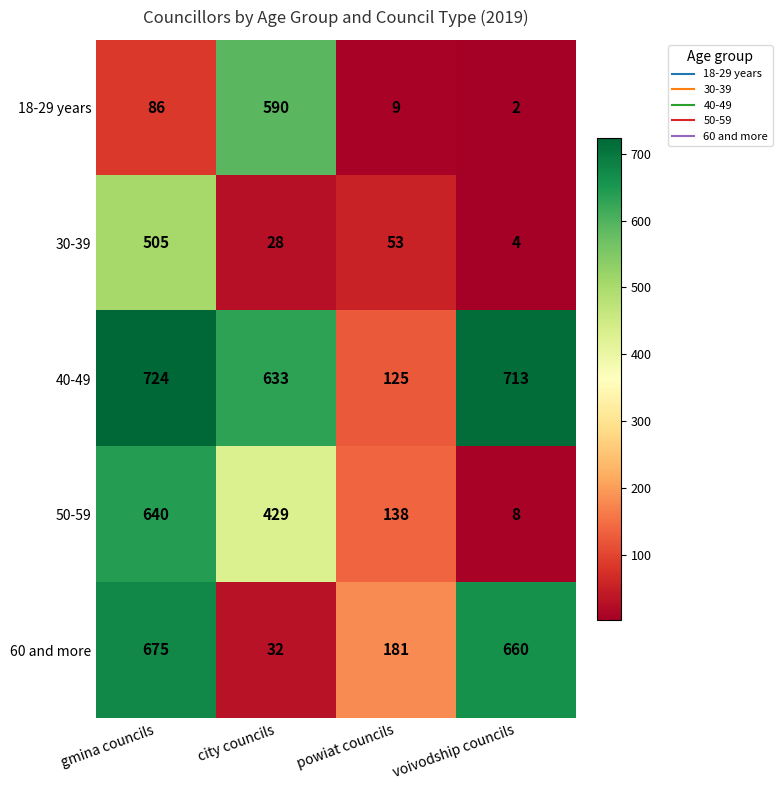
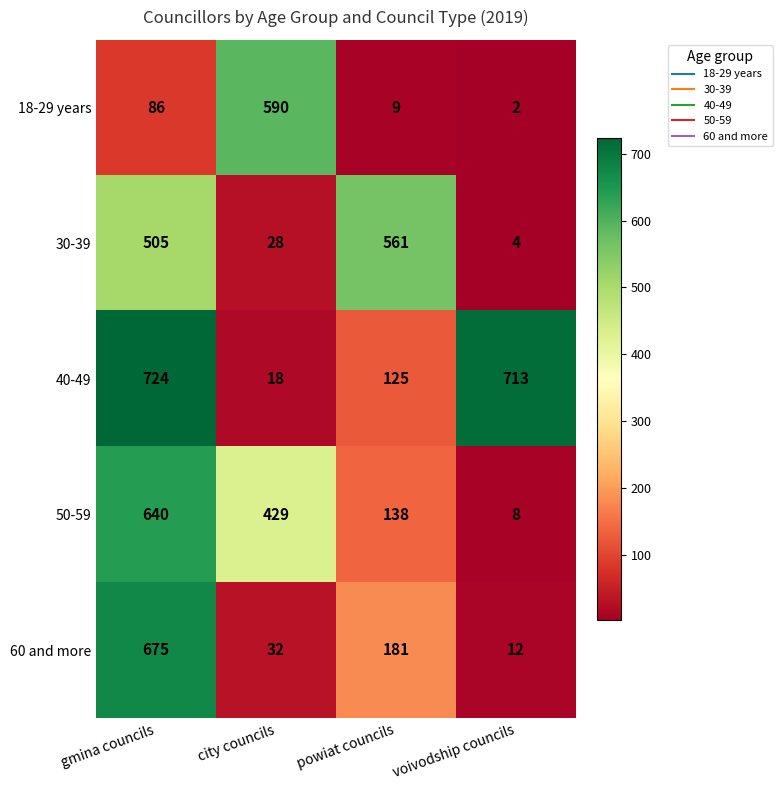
  {
    "18-29 years": {
      "gmina councils": 86,
      "city councils": 590,
      "powiat councils": 9,
      "voivodship councils": 2
    },
    "30-39": {
      "gmina councils": 505,
      "city councils": 28,
-     "powiat councils": 53,
+     "powiat councils": 561,
      "voivodship councils": 4
    },
    "40-49": {
      "gmina councils": 724,
-     "city councils": 633,
+     "city councils": 18,
      "powiat councils": 125,
      "voivodship councils": 713
    },
    "50-59": {
      "gmina councils": 640,
      "city councils": 429,
      "powiat councils": 138,
      "voivodship councils": 8
    },
    "60 and more": {
      "gmina councils": 675,
      "city councils": 32,
      "powiat councils": 181,
-     "voivodship councils": 660
+     "voivodship councils": 12
    }
  }
